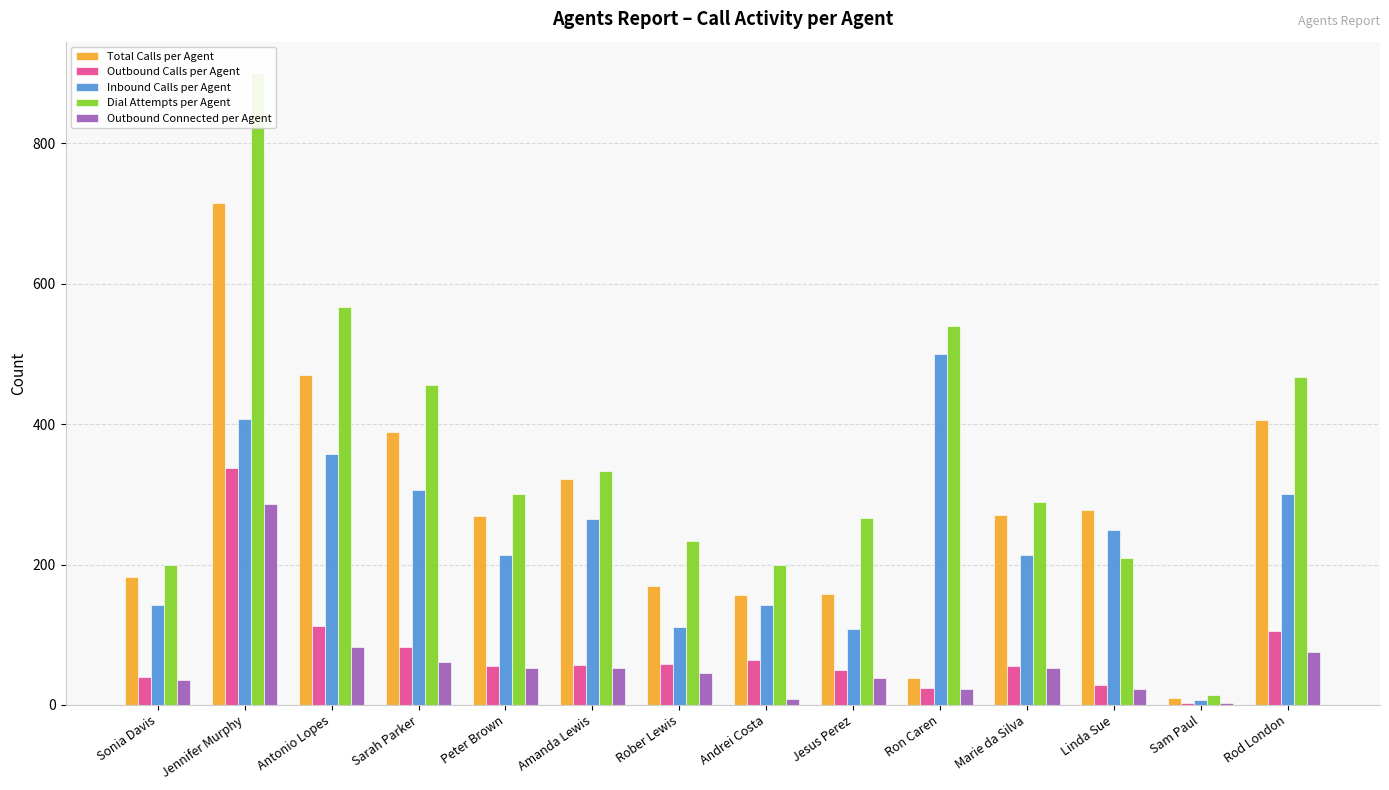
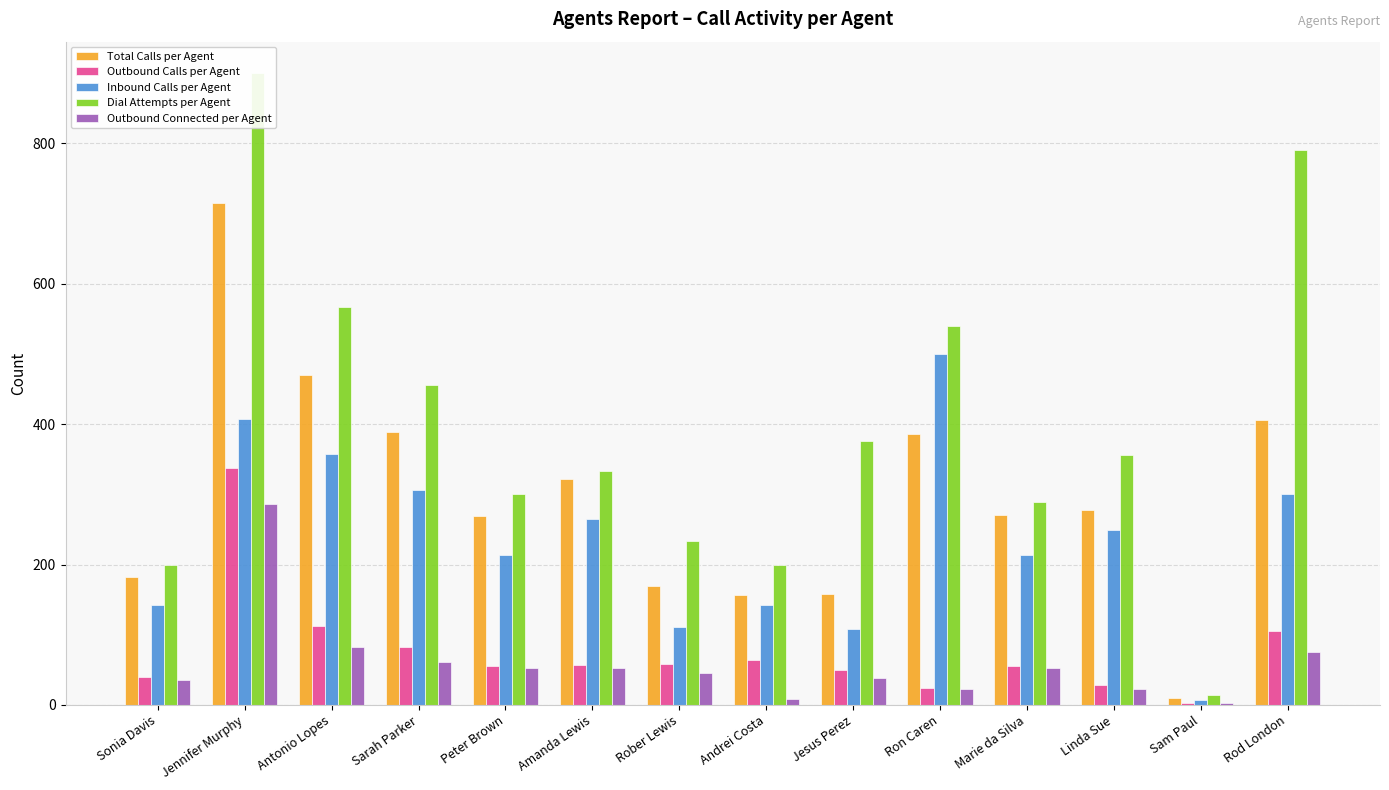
  {
    "Total Calls per Agent": {
      "Sonia Davis": 180,
      "Jennifer Murphy": 720,
      "Antonio Lopes": 470,
      "Sarah Parker": 390,
      "Peter Brown": 270,
      "Amanda Lewis": 320,
      "Rober Lewis": 170,
      "Andrei Costa": 160,
      "Jesus Perez": 160,
-     "Ron Caren": 40,
+     "Ron Caren": 390,
      "Marie da Silva": 270,
      "Linda Sue": 280,
      "Sam Paul": 10,
      "Rod London": 410
    },
    "Outbound Calls per Agent": {
      "Sonia Davis": 40,
      "Jennifer Murphy": 340,
      "Antonio Lopes": 110,
      "Sarah Parker": 80,
      "Peter Brown": 60,
      "Amanda Lewis": 60,
      "Rober Lewis": 60,
      "Andrei Costa": 60,
      "Jesus Perez": 50,
      "Ron Caren": 20,
      "Marie da Silva": 60,
      "Linda Sue": 30,
      "Rod London": 110
    },
    "Inbound Calls per Agent": {
      "Sonia Davis": 140,
      "Jennifer Murphy": 410,
      "Antonio Lopes": 360,
      "Sarah Parker": 310,
      "Peter Brown": 210,
      "Amanda Lewis": 270,
      "Rober Lewis": 110,
      "Andrei Costa": 140,
      "Jesus Perez": 110,
      "Ron Caren": 500,
      "Marie da Silva": 210,
      "Linda Sue": 250,
      "Sam Paul": 10,
      "Rod London": 300
    },
    "Dial Attempts per Agent": {
      "Sonia Davis": 200,
      "Antonio Lopes": 570,
      "Sarah Parker": 460,
      "Peter Brown": 300,
      "Amanda Lewis": 330,
      "Rober Lewis": 230,
      "Andrei Costa": 200,
-     "Jesus Perez": 270,
+     "Jesus Perez": 380,
      "Ron Caren": 540,
      "Marie da Silva": 290,
-     "Linda Sue": 210,
+     "Linda Sue": 360,
      "Sam Paul": 10,
-     "Rod London": 470
+     "Rod London": 790
    },
    "Outbound Connected per Agent": {
      "Sonia Davis": 40,
      "Jennifer Murphy": 290,
      "Antonio Lopes": 80,
      "Sarah Parker": 60,
      "Peter Brown": 50,
      "Amanda Lewis": 50,
      "Rober Lewis": 50,
      "Andrei Costa": 10,
      "Jesus Perez": 40,
      "Ron Caren": 20,
      "Marie da Silva": 50,
      "Linda Sue": 20,
      "Rod London": 80
    }
  }
